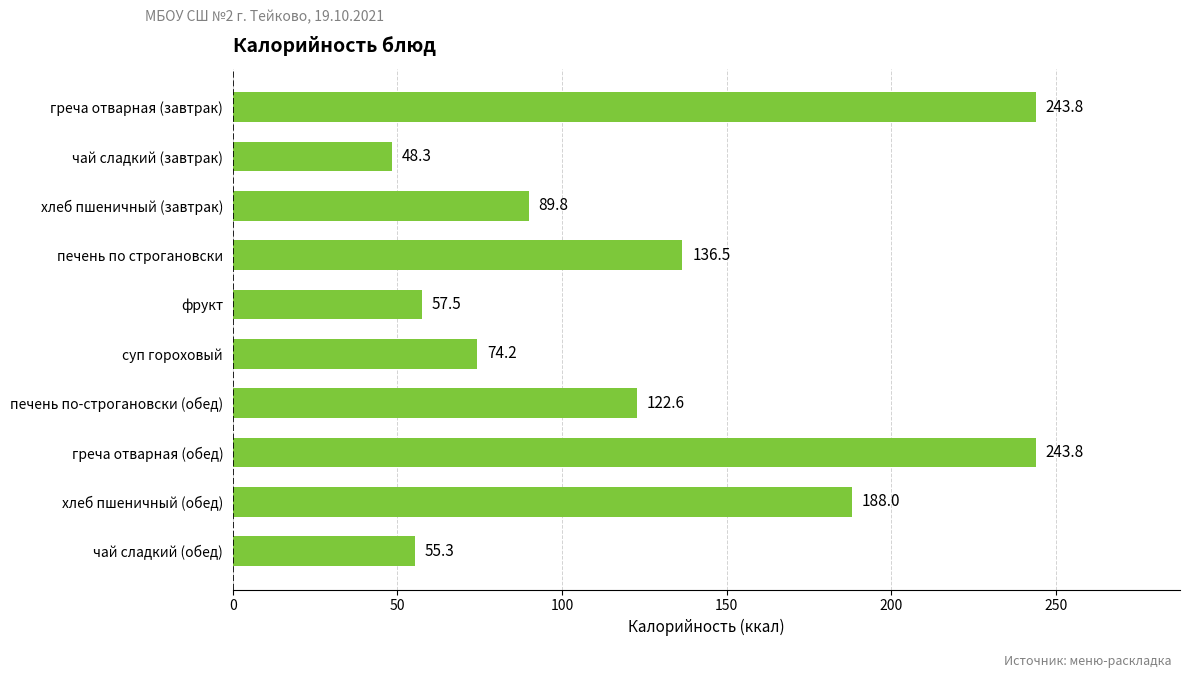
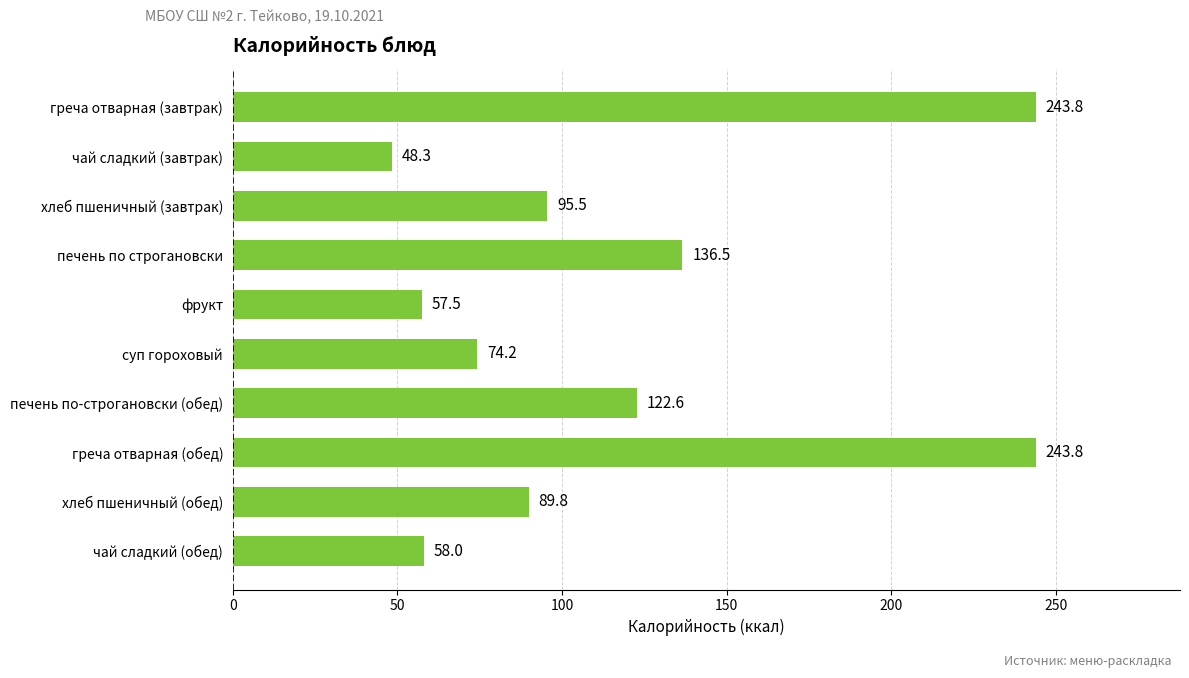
  {
    "греча отварная (завтрак)": 243.8,
    "чай сладкий (завтрак)": 48.3,
-   "хлеб пшеничный (завтрак)": 89.8,
+   "хлеб пшеничный (завтрак)": 95.5,
    "печень по строгановски": 136.5,
    "фрукт": 57.5,
    "суп гороховый": 74.2,
    "печень по-строгановски (обед)": 122.6,
    "греча отварная (обед)": 243.8,
-   "хлеб пшеничный (обед)": 188.0,
-   "чай сладкий (обед)": 55.3
+   "хлеб пшеничный (обед)": 89.8,
+   "чай сладкий (обед)": 58.0
  }
